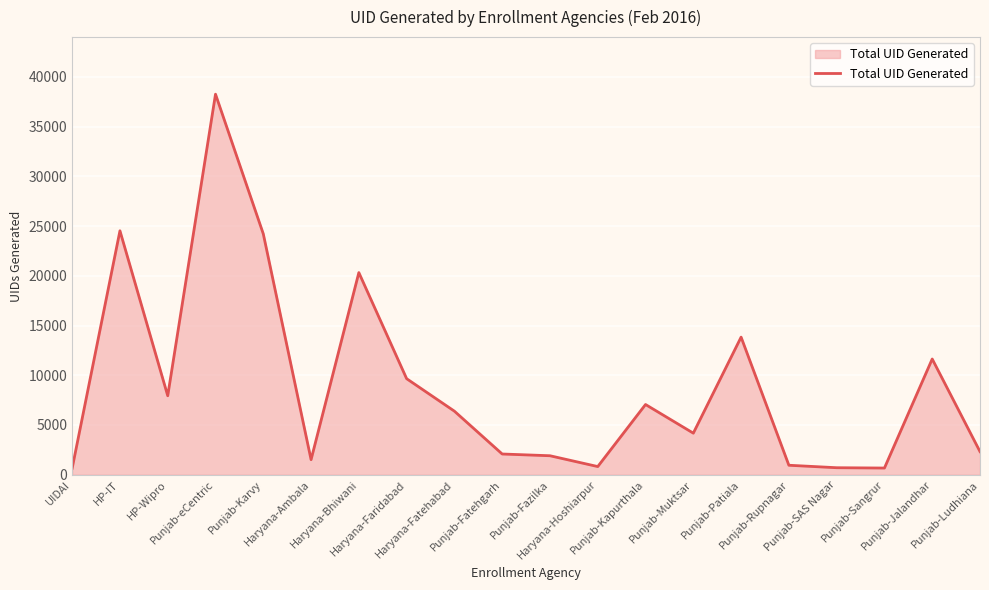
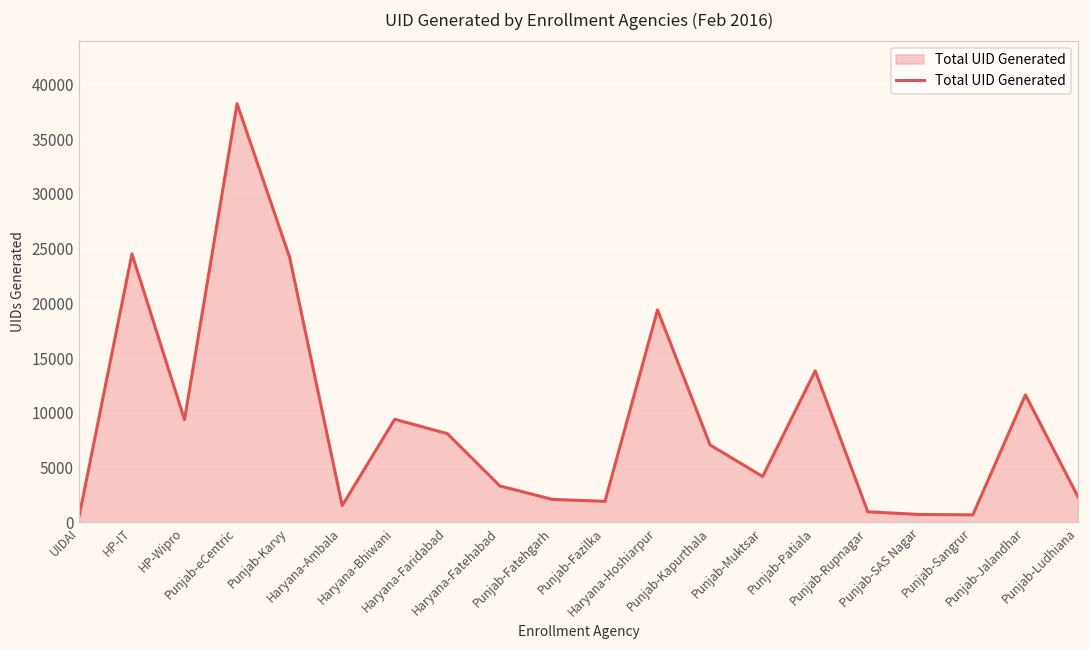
  {
    "UIDAI": 1000,
    "HP-IT": 25000,
-   "HP-Wipro": 8000,
+   "HP-Wipro": 9000,
    "Punjab-eCentric": 38000,
    "Punjab-Karvy": 24000,
    "Haryana-Ambala": 2000,
-   "Haryana-Bhiwani": 20000,
-   "Haryana-Faridabad": 10000,
-   "Haryana-Fatehabad": 6000,
+   "Haryana-Bhiwani": 9000,
+   "Haryana-Faridabad": 8000,
+   "Haryana-Fatehabad": 3000,
    "Punjab-Fatehgarh": 2000,
    "Punjab-Fazilka": 2000,
-   "Haryana-Hoshiarpur": 1000,
+   "Haryana-Hoshiarpur": 19000,
    "Punjab-Kapurthala": 7000,
    "Punjab-Muktsar": 4000,
    "Punjab-Patiala": 14000,
    "Punjab-Rupnagar": 1000,
    "Punjab-SAS Nagar": 1000,
    "Punjab-Sangrur": 1000,
    "Punjab-Jalandhar": 12000,
    "Punjab-Ludhiana": 2000
  }
